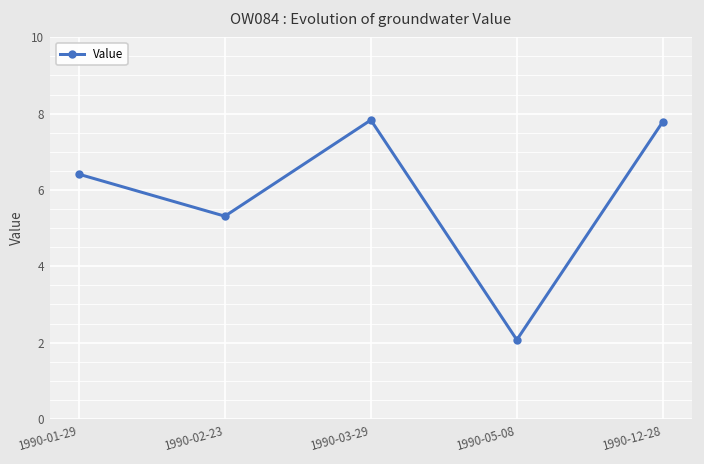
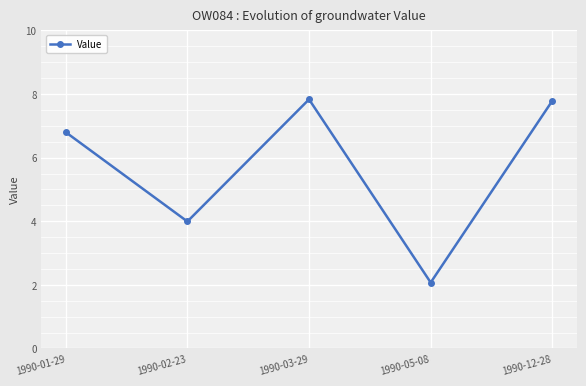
  {
-   "1990-01-29": 6.4,
-   "1990-02-23": 5.3,
+   "1990-01-29": 6.8,
+   "1990-02-23": 4.0,
    "1990-03-29": 7.8,
    "1990-05-08": 2.1,
    "1990-12-28": 7.8
  }
